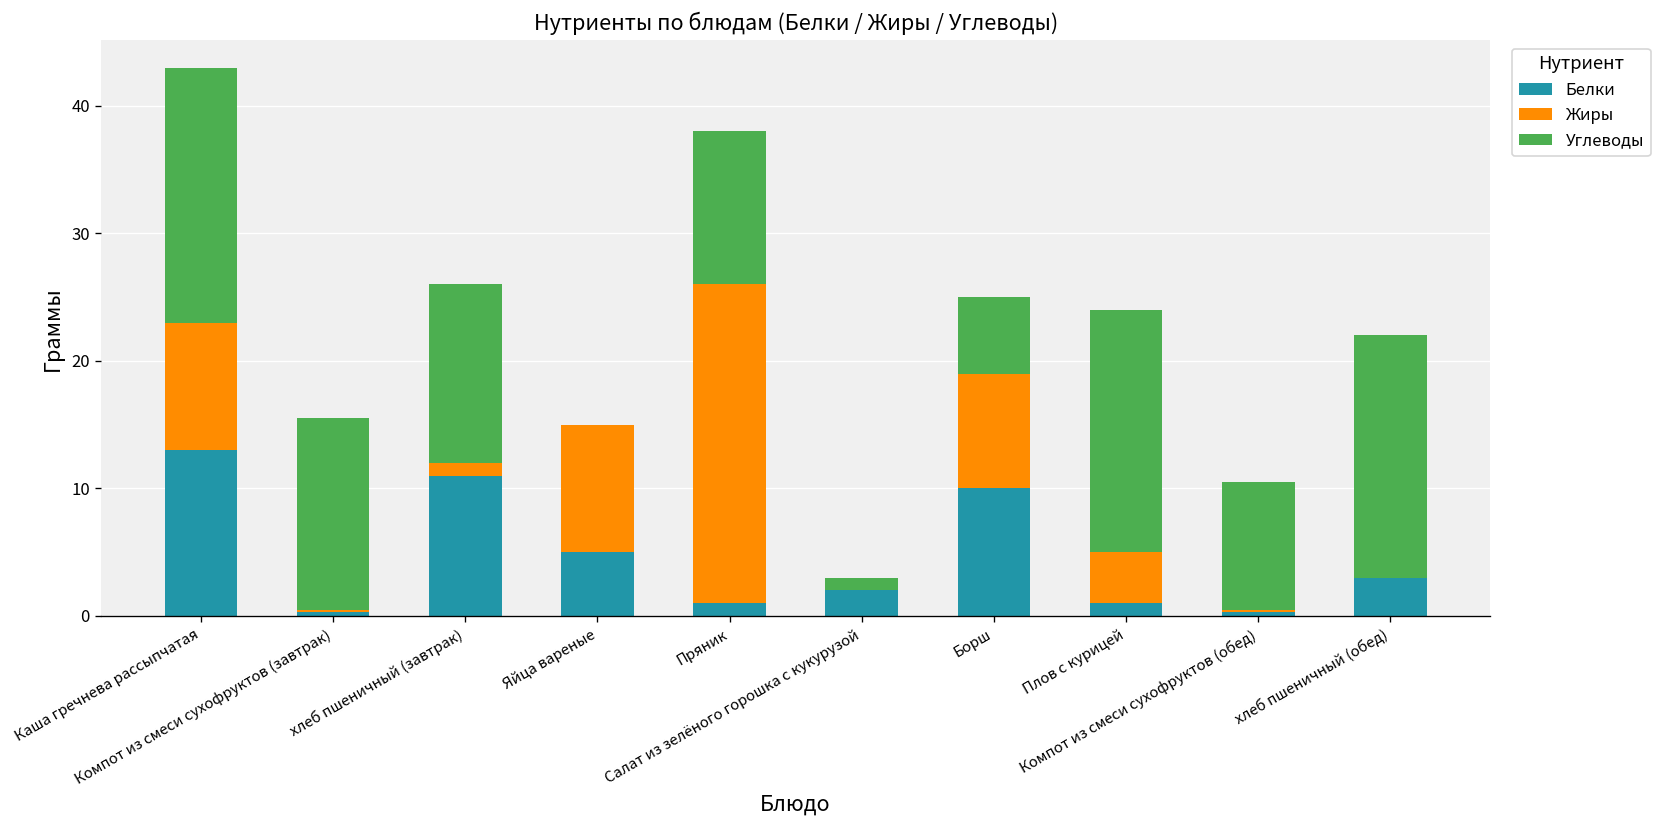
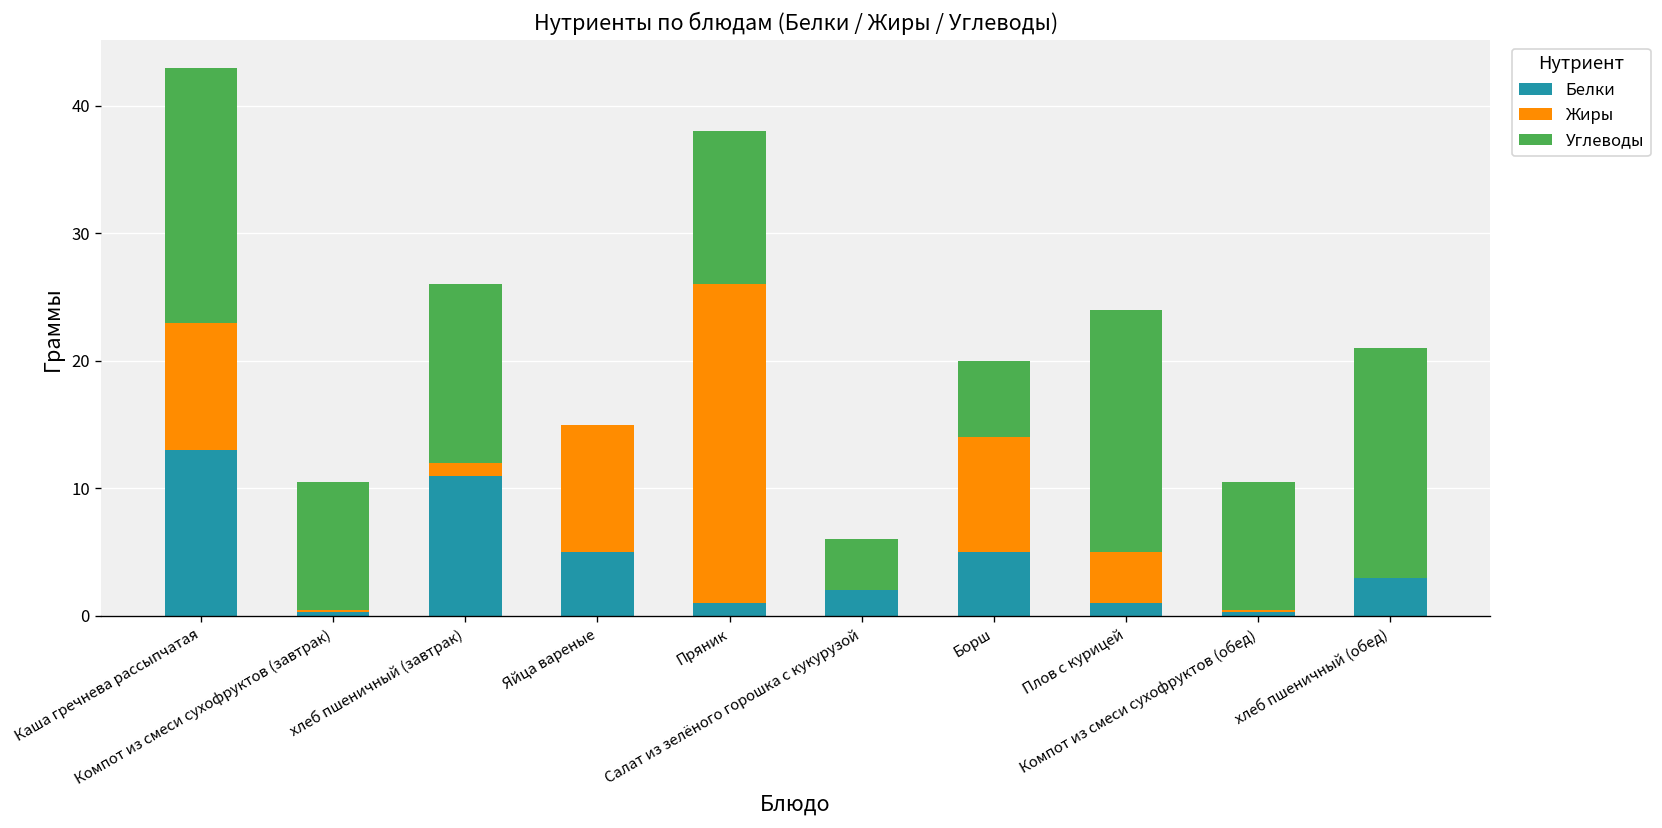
  {
    "Белки": {
      "Каша гречнева рассыпчатая": 13,
      "Компот из смеси сухофруктов (завтрак)": 0.3,
      "хлеб пшеничный (завтрак)": 11,
      "Яйца вареные": 5,
      "Пряник": 1,
      "Салат из зелёного горошка с кукурузой": 2,
-     "Борш": 10,
+     "Борш": 5,
      "Плов с курицей": 1,
      "Компот из смеси сухофруктов (обед)": 0.3,
      "хлеб пшеничный (обед)": 3
    },
    "Жиры": {
      "Каша гречнева рассыпчатая": 10,
      "хлеб пшеничный (завтрак)": 1,
      "Яйца вареные": 10,
      "Пряник": 25,
      "Салат из зелёного горошка с кукурузой": 0,
      "Борш": 9,
      "Плов с курицей": 4,
      "хлеб пшеничный (обед)": 0
    },
    "Углеводы": {
      "Каша гречнева рассыпчатая": 20,
-     "Компот из смеси сухофруктов (завтрак)": 15,
+     "Компот из смеси сухофруктов (завтрак)": 10,
      "хлеб пшеничный (завтрак)": 14,
      "Яйца вареные": 0,
      "Пряник": 12,
-     "Салат из зелёного горошка с кукурузой": 1,
+     "Салат из зелёного горошка с кукурузой": 4,
      "Борш": 6,
      "Плов с курицей": 19,
      "Компот из смеси сухофруктов (обед)": 10,
-     "хлеб пшеничный (обед)": 19
+     "хлеб пшеничный (обед)": 18
    }
  }
